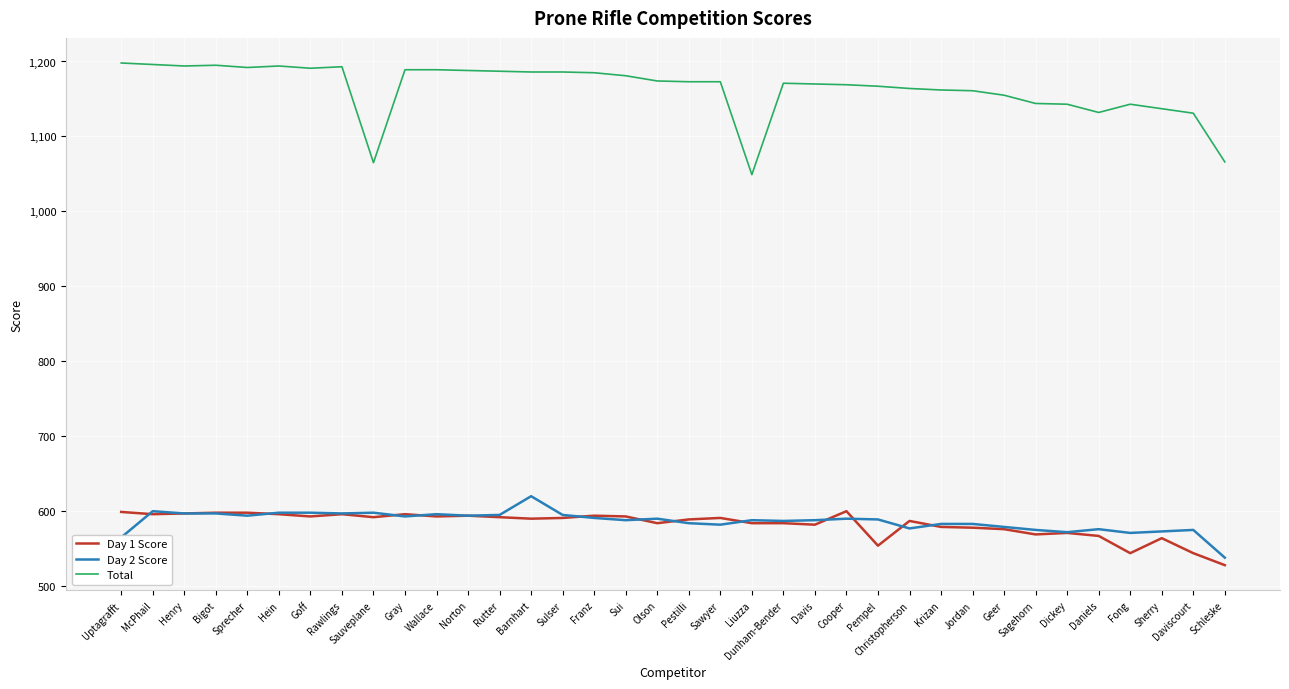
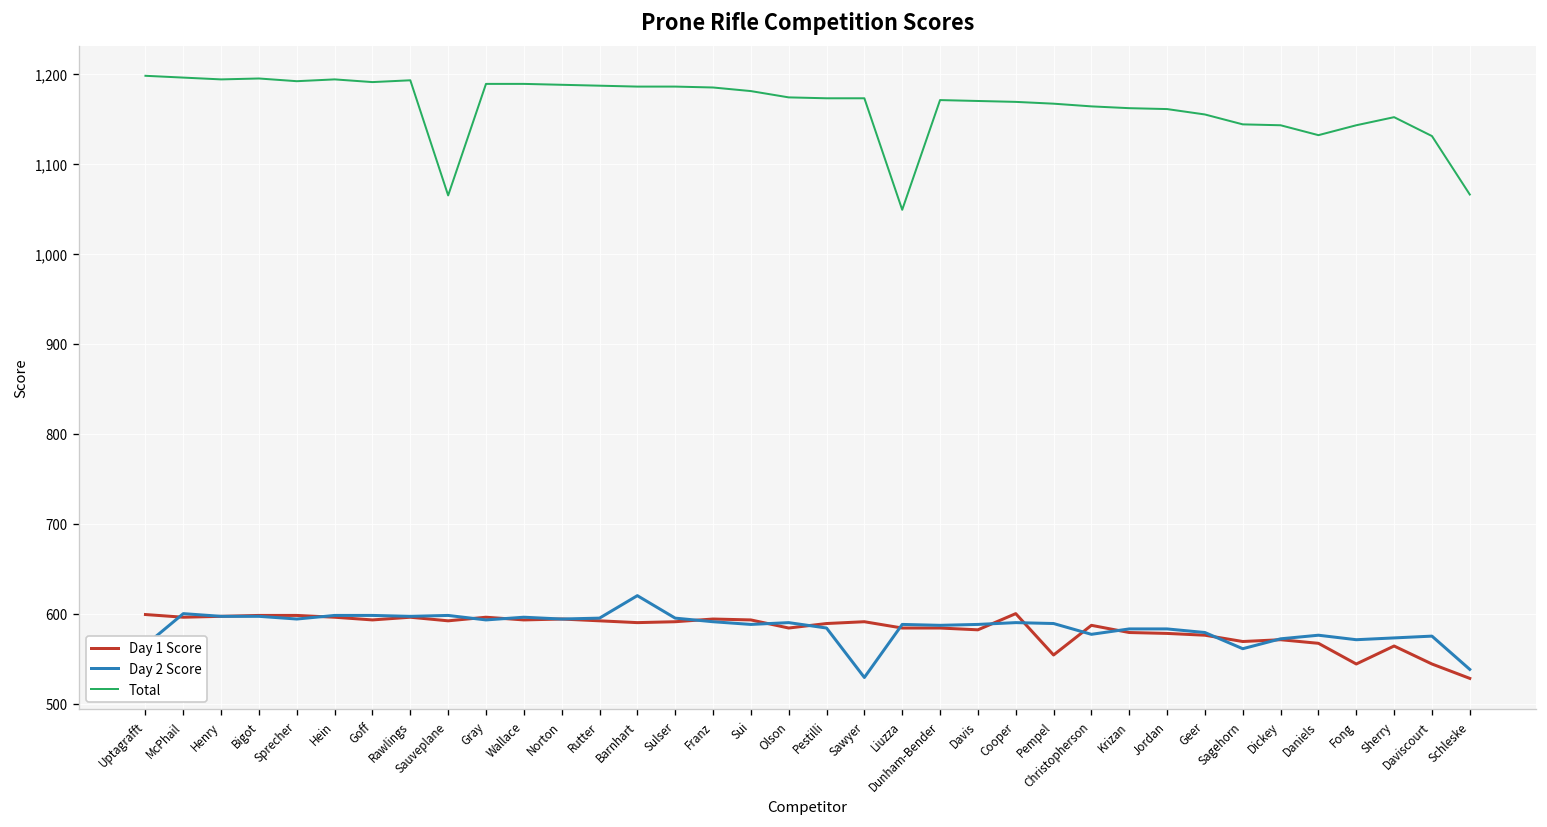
  {
    "Day 1 Score": {
      "Uptagrafft": "600",
      "McPhail": "600",
      "Sprecher": "600",
      "Goff": "590",
      "Sauveplane": "590",
      "Barnhart": "590",
      "Sulser": "590",
      "Sui": "590",
      "Olson": "580",
      "Pestilli": "590",
      "Sawyer": "590",
      "Liuzza": "580",
      "Davis": "580",
      "Cooper": "600",
      "Pempel": "550",
      "Christopherson": "590",
      "Krizan": "580",
      "Jordan": "580",
      "Sagehorn": "570",
      "Daniels": "570",
      "Fong": "540",
      "Sherry": "560",
      "Daviscourt": "540",
      "Schleske": "530"
    },
    "Day 2 Score": {
      "McPhail": "600",
      "Sprecher": "590",
      "Goff": "600",
      "Sauveplane": "600",
      "Barnhart": "620",
      "Sulser": "600",
      "Sui": "590",
      "Olson": "590",
      "Pestilli": "580",
-     "Sawyer": "580",
+     "Sawyer": "530",
      "Liuzza": "590",
      "Davis": "590",
      "Cooper": "590",
      "Pempel": "590",
      "Christopherson": "580",
      "Krizan": "580",
      "Jordan": "580",
-     "Sagehorn": "580",
+     "Sagehorn": "560",
      "Daniels": "580",
      "Fong": "570",
      "Sherry": "570",
      "Daviscourt": "580",
      "Schleske": "540"
    },
    "Total": {
      "Uptagrafft": "1,200",
      "McPhail": "1,200",
      "Henry": "1,190",
      "Bigot": "1,200",
      "Sprecher": "1,190",
      "Hein": "1,190",
      "Goff": "1,190",
      "Rawlings": "1,190",
      "Sauveplane": "1,070",
      "Gray": "1,190",
      "Wallace": "1,190",
      "Norton": "1,190",
      "Rutter": "1,190",
      "Barnhart": "1,190",
      "Sulser": "1,190",
      "Franz": "1,190",
      "Sui": "1,180",
      "Olson": "1,170",
      "Pestilli": "1,170",
      "Sawyer": "1,170",
      "Liuzza": "1,050",
      "Dunham-Bender": "1,170",
      "Davis": "1,170",
      "Cooper": "1,170",
      "Pempel": "1,170",
      "Christopherson": "1,160",
      "Krizan": "1,160",
      "Jordan": "1,160",
      "Geer": "1,160",
      "Sagehorn": "1,140",
      "Dickey": "1,140",
      "Daniels": "1,130",
      "Fong": "1,140",
-     "Sherry": "1,140",
+     "Sherry": "1,150",
      "Daviscourt": "1,130",
      "Schleske": "1,070"
    }
  }
